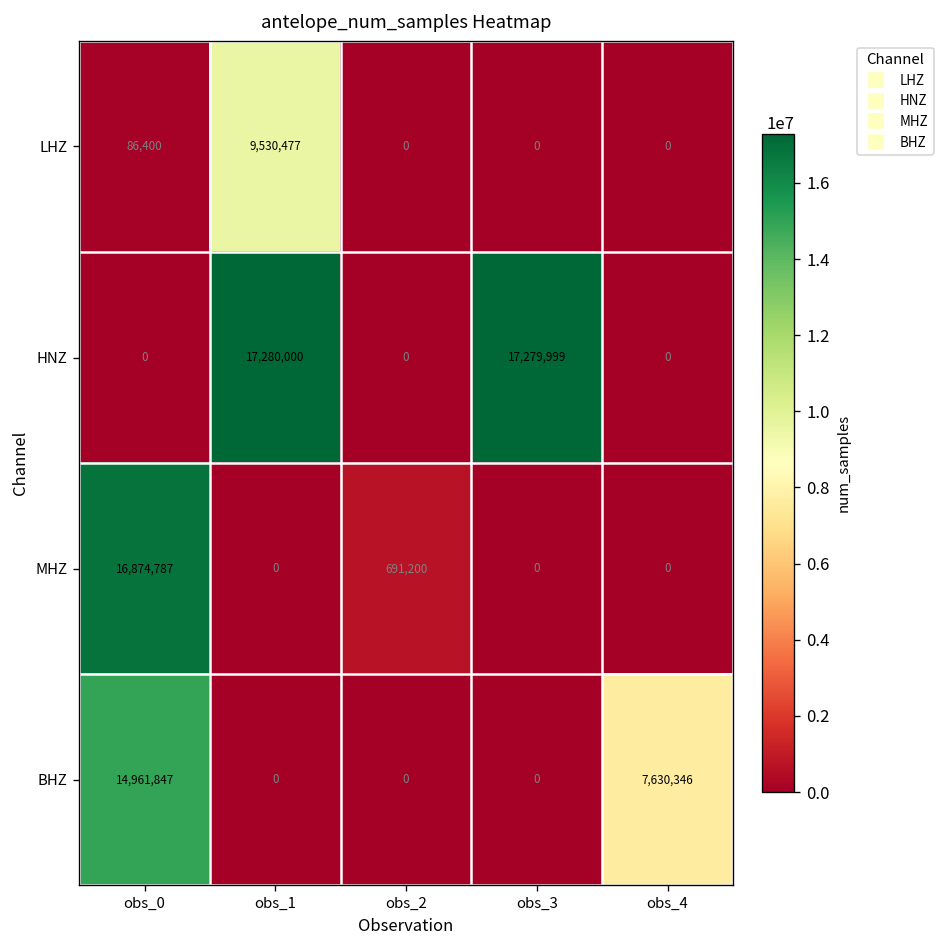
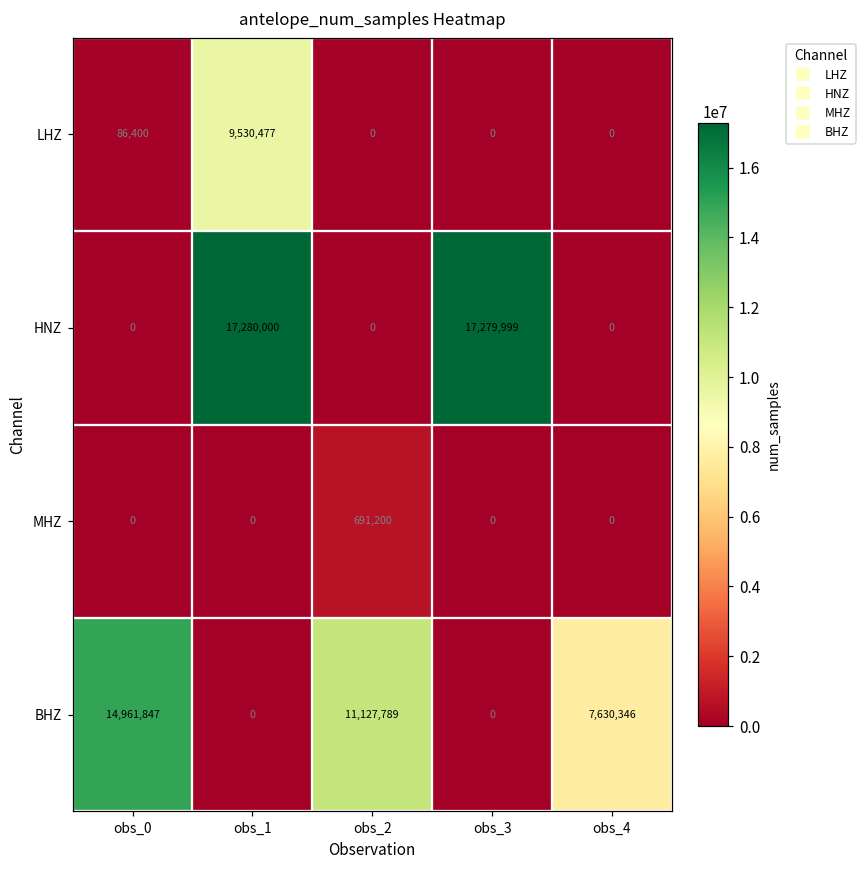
  {
    "LHZ": {
      "obs_0": "86,400",
      "obs_1": "9,530,477",
      "obs_2": "0",
      "obs_3": "0",
      "obs_4": "0"
    },
    "HNZ": {
      "obs_0": "0",
      "obs_1": "17,280,000",
      "obs_2": "0",
      "obs_3": "17,279,999",
      "obs_4": "0"
    },
    "MHZ": {
-     "obs_0": "16,874,787",
+     "obs_0": "0",
      "obs_1": "0",
      "obs_2": "691,200",
      "obs_3": "0",
      "obs_4": "0"
    },
    "BHZ": {
      "obs_0": "14,961,847",
      "obs_1": "0",
-     "obs_2": "0",
+     "obs_2": "11,127,789",
      "obs_3": "0",
      "obs_4": "7,630,346"
    }
  }
